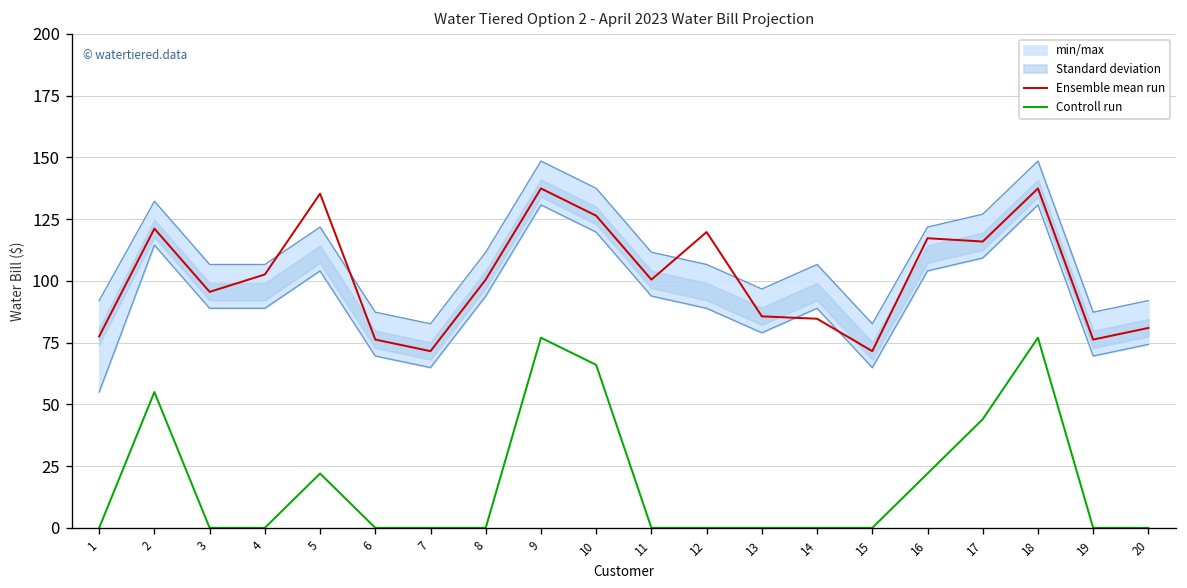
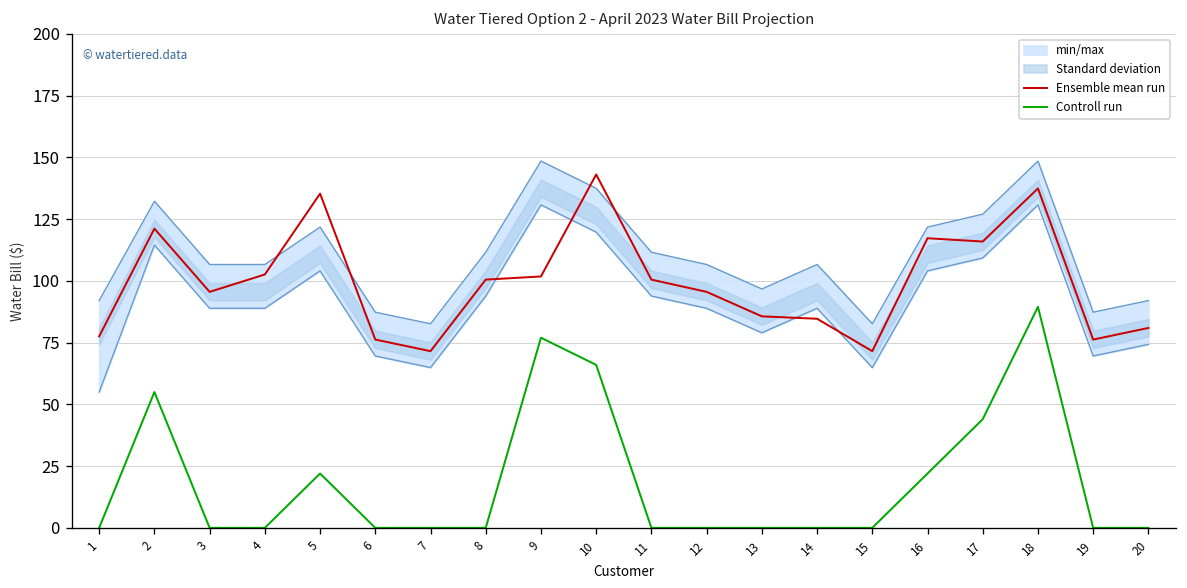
  {
    "Ensemble mean run": {
      "1": 78,
      "2": 121,
      "3": 96,
      "4": 103,
      "5": 135,
      "6": 76,
      "7": 72,
      "8": 101,
-     "9": 137,
-     "10": 126,
+     "9": 102,
+     "10": 143,
      "11": 101,
-     "12": 120,
+     "12": 96,
      "13": 86,
      "14": 85,
      "15": 72,
      "16": 117,
      "17": 116,
      "18": 137,
      "19": 76,
      "20": 81
    },
    "Controll run": {
      "1": 0,
      "2": 55,
      "3": 0,
      "4": 0,
      "5": 22,
      "6": 0,
      "7": 0,
      "8": 0,
      "9": 77,
      "10": 66,
      "11": 0,
      "12": 0,
      "13": 0,
      "14": 0,
      "15": 0,
      "16": 22,
      "17": 44,
-     "18": 77,
+     "18": 90,
      "19": 0,
      "20": 0
    }
  }
